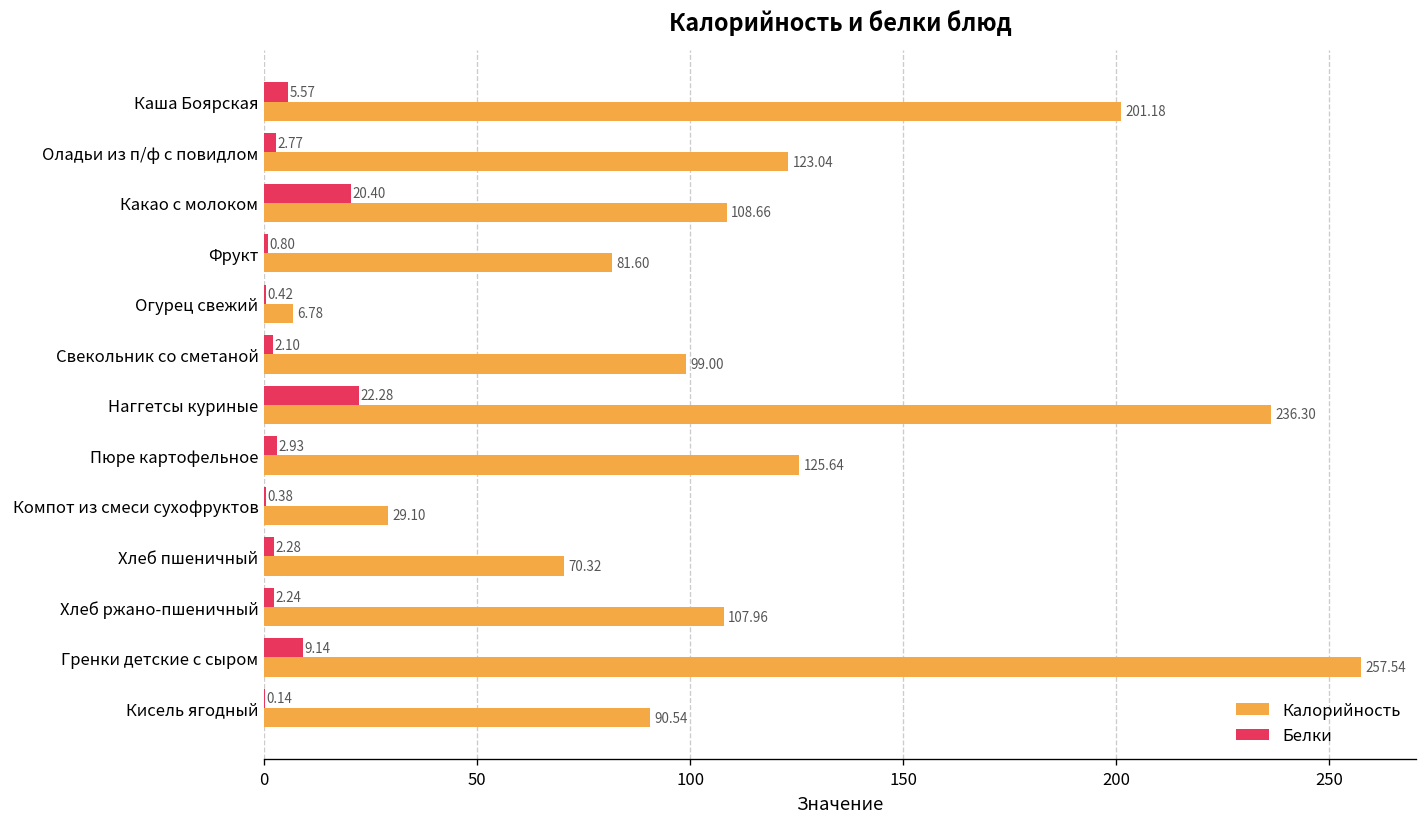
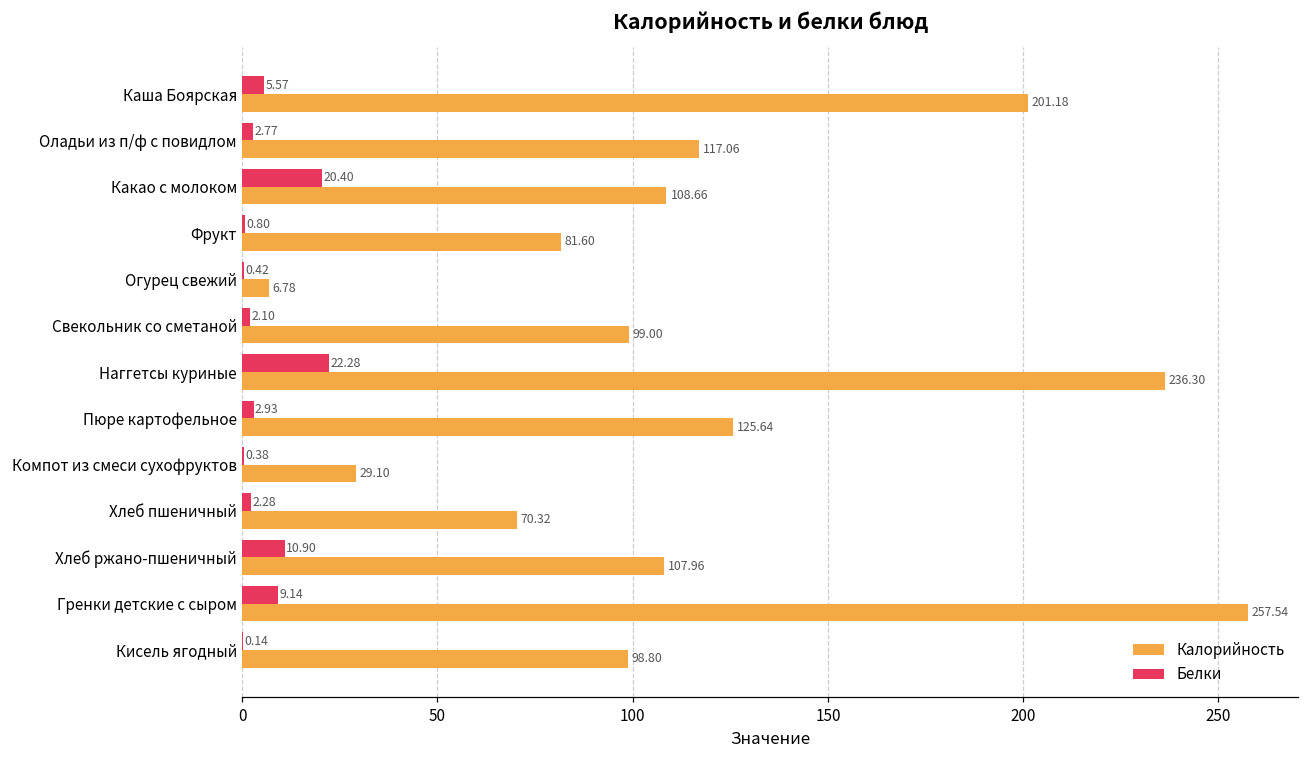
  {
    "Калорийность": {
      "Каша Боярская": 201.18,
-     "Оладьи из п/ф с повидлом": 123.04,
+     "Оладьи из п/ф с повидлом": 117.06,
      "Какао с молоком": 108.66,
      "Фрукт": 81.60,
      "Огурец свежий": 6.78,
      "Свекольник со сметаной": 99.00,
      "Наггетсы куриные": 236.30,
      "Пюре картофельное": 125.64,
      "Компот из смеси сухофруктов": 29.10,
      "Хлеб пшеничный": 70.32,
      "Хлеб ржано-пшеничный": 107.96,
      "Гренки детские с сыром": 257.54,
-     "Кисель ягодный": 90.54
+     "Кисель ягодный": 98.80
    },
    "Белки": {
      "Каша Боярская": 5.57,
      "Оладьи из п/ф с повидлом": 2.77,
      "Какао с молоком": 20.40,
      "Фрукт": 0.80,
      "Огурец свежий": 0.42,
      "Свекольник со сметаной": 2.10,
      "Наггетсы куриные": 22.28,
      "Пюре картофельное": 2.93,
      "Компот из смеси сухофруктов": 0.38,
      "Хлеб пшеничный": 2.28,
-     "Хлеб ржано-пшеничный": 2.24,
+     "Хлеб ржано-пшеничный": 10.90,
      "Гренки детские с сыром": 9.14,
      "Кисель ягодный": 0.14
    }
  }
